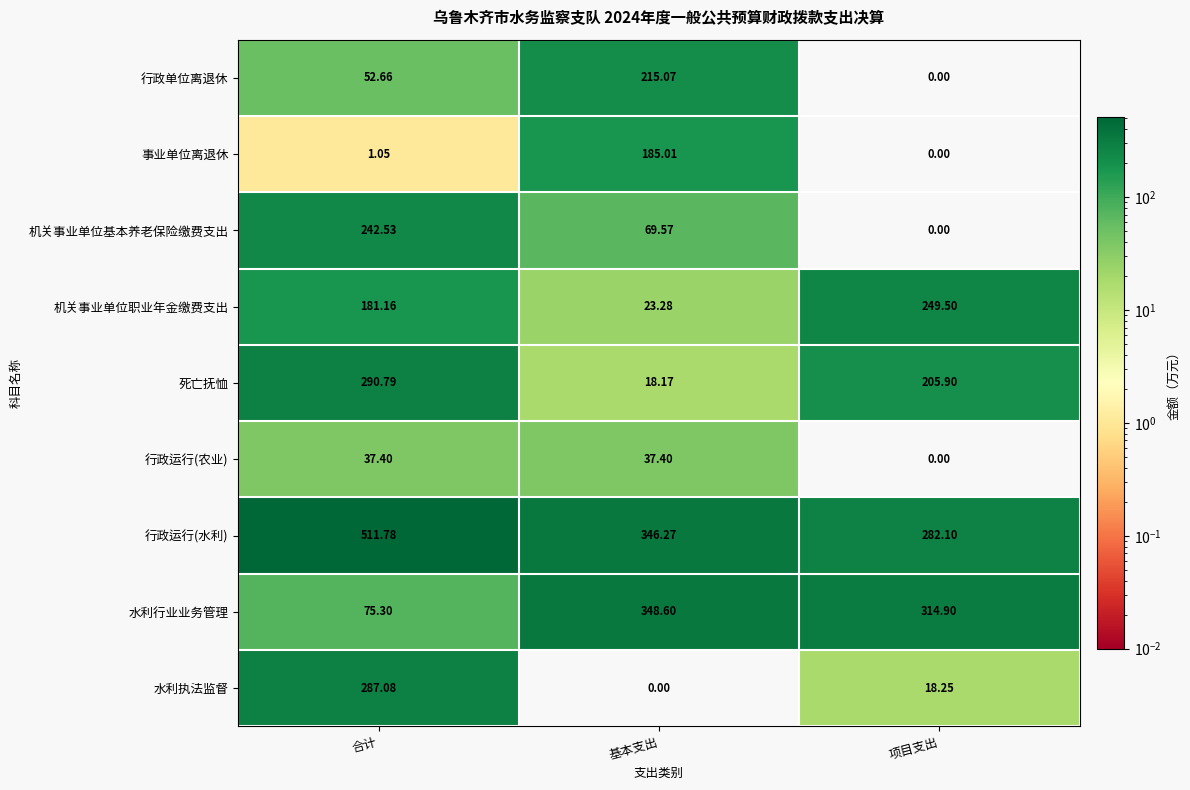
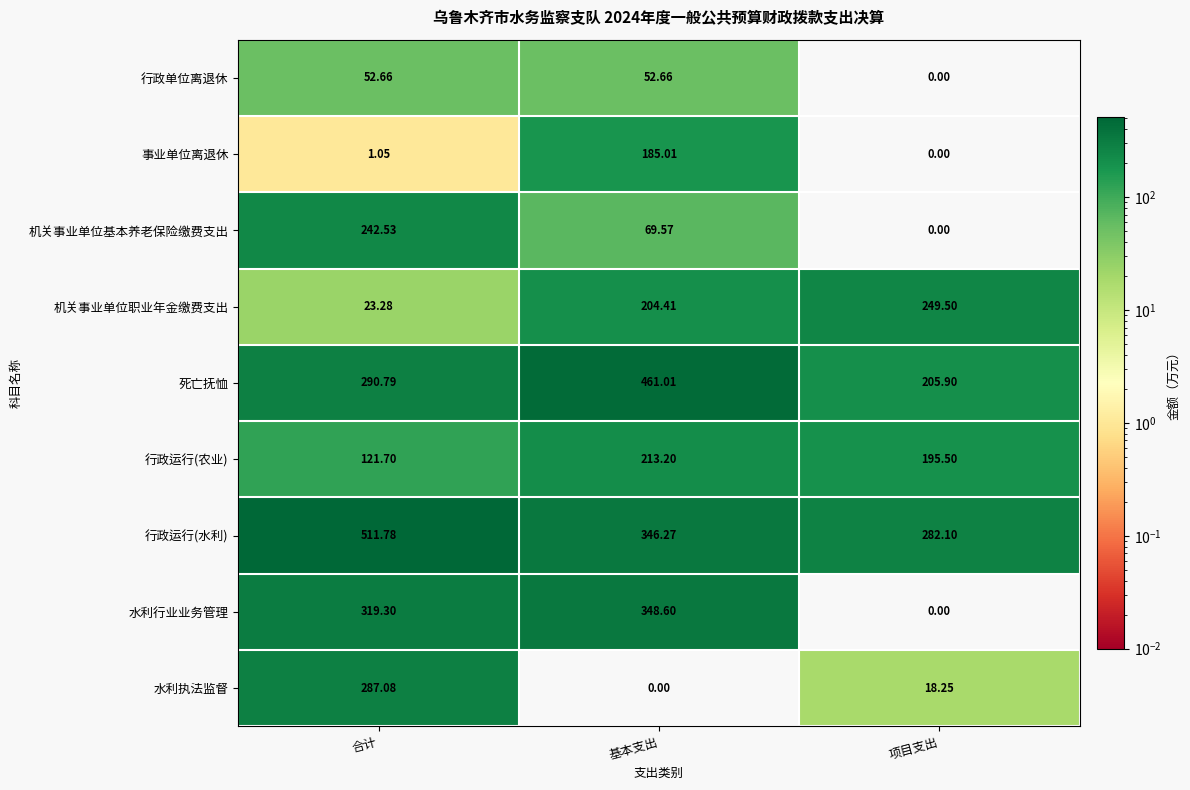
  {
    "行政单位离退休": {
      "合计": 52.66,
-     "基本支出": 215.07,
+     "基本支出": 52.66,
      "项目支出": 0.00
    },
    "事业单位离退休": {
      "合计": 1.05,
      "基本支出": 185.01,
      "项目支出": 0.00
    },
    "机关事业单位基本养老保险缴费支出": {
      "合计": 242.53,
      "基本支出": 69.57,
      "项目支出": 0.00
    },
    "机关事业单位职业年金缴费支出": {
-     "合计": 181.16,
-     "基本支出": 23.28,
+     "合计": 23.28,
+     "基本支出": 204.41,
      "项目支出": 249.50
    },
    "死亡抚恤": {
      "合计": 290.79,
-     "基本支出": 18.17,
+     "基本支出": 461.01,
      "项目支出": 205.90
    },
    "行政运行(农业)": {
-     "合计": 37.40,
-     "基本支出": 37.40,
-     "项目支出": 0.00
+     "合计": 121.70,
+     "基本支出": 213.20,
+     "项目支出": 195.50
    },
    "行政运行(水利)": {
      "合计": 511.78,
      "基本支出": 346.27,
      "项目支出": 282.10
    },
    "水利行业业务管理": {
-     "合计": 75.30,
+     "合计": 319.30,
      "基本支出": 348.60,
-     "项目支出": 314.90
+     "项目支出": 0.00
    },
    "水利执法监督": {
      "合计": 287.08,
      "基本支出": 0.00,
      "项目支出": 18.25
    }
  }
